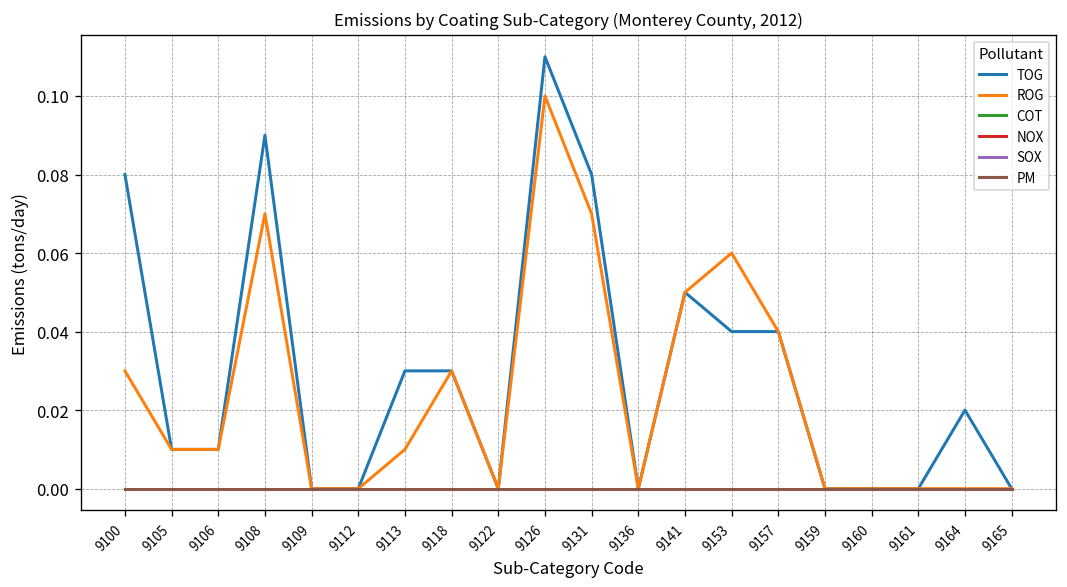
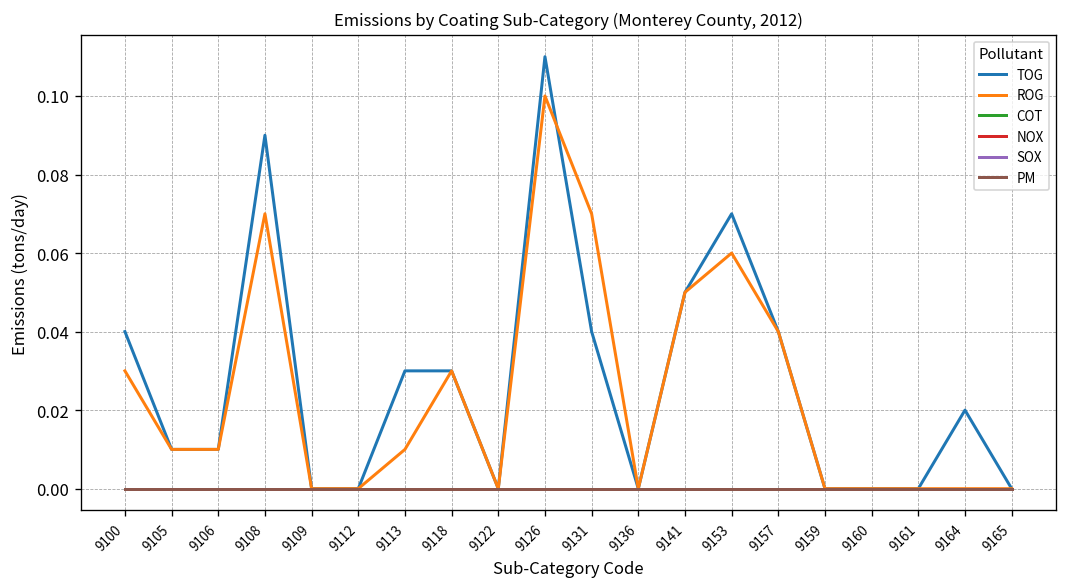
  {
    "TOG": {
-     "9100": 0.08,
+     "9100": 0.04,
      "9108": 0.09,
      "9113": 0.03,
      "9126": 0.11,
-     "9131": 0.08,
-     "9153": 0.04,
+     "9131": 0.04,
+     "9153": 0.07,
      "9164": 0.02
    },
    "ROG": {
      "9100": 0.03,
      "9108": 0.07,
      "9113": 0.01,
      "9126": 0.10,
      "9131": 0.07,
      "9153": 0.06
    },
    "PM": {
      "9100": 0.00,
      "9105": 0.00,
      "9106": 0.00,
      "9108": 0.00,
      "9113": 0.00,
      "9118": 0.00,
      "9126": 0.00,
      "9131": 0.00,
      "9141": 0.00,
      "9153": 0.00,
      "9157": 0.00
    }
  }
